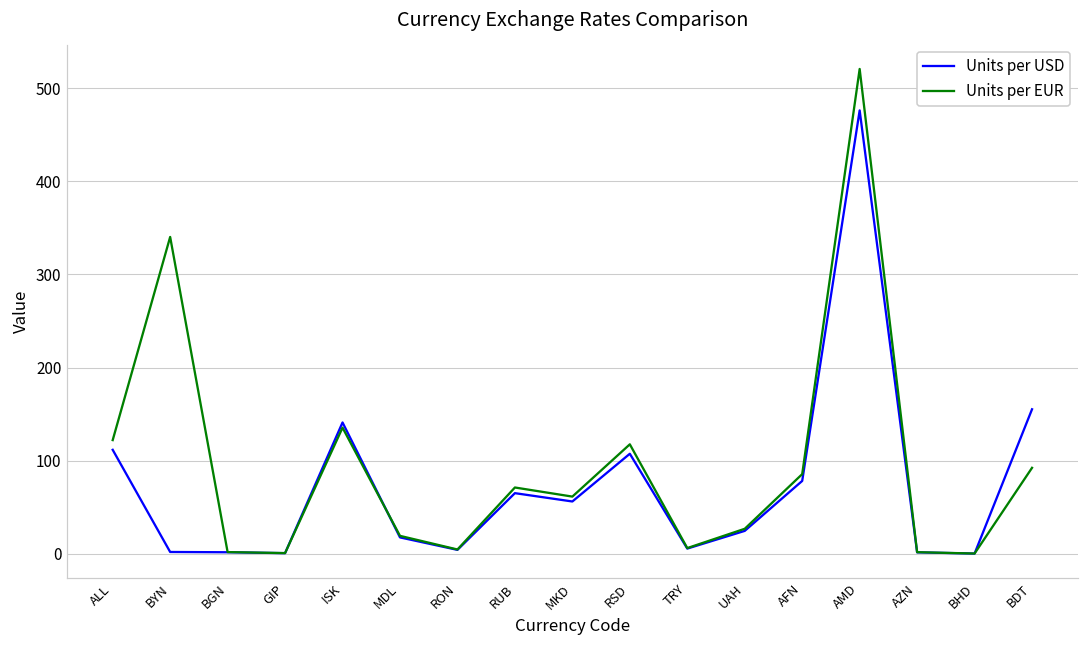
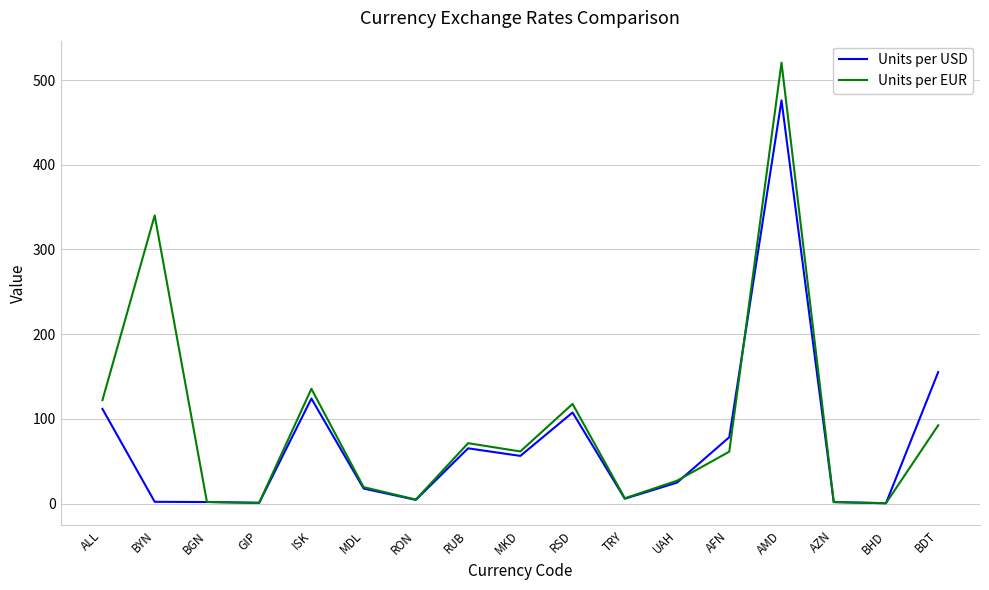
  {
    "Units per USD": {
      "ALL": 110,
      "BYN": 0,
-     "ISK": 140,
+     "ISK": 120,
      "RUB": 70,
      "MKD": 60,
      "RSD": 110,
      "AFN": 80,
      "AMD": 480,
      "BDT": 160
    },
    "Units per EUR": {
      "ALL": 120,
      "BYN": 340,
      "ISK": 140,
      "RUB": 70,
      "MKD": 60,
      "RSD": 120,
-     "AFN": 90,
+     "AFN": 60,
      "AMD": 520,
      "BDT": 90
    }
  }
